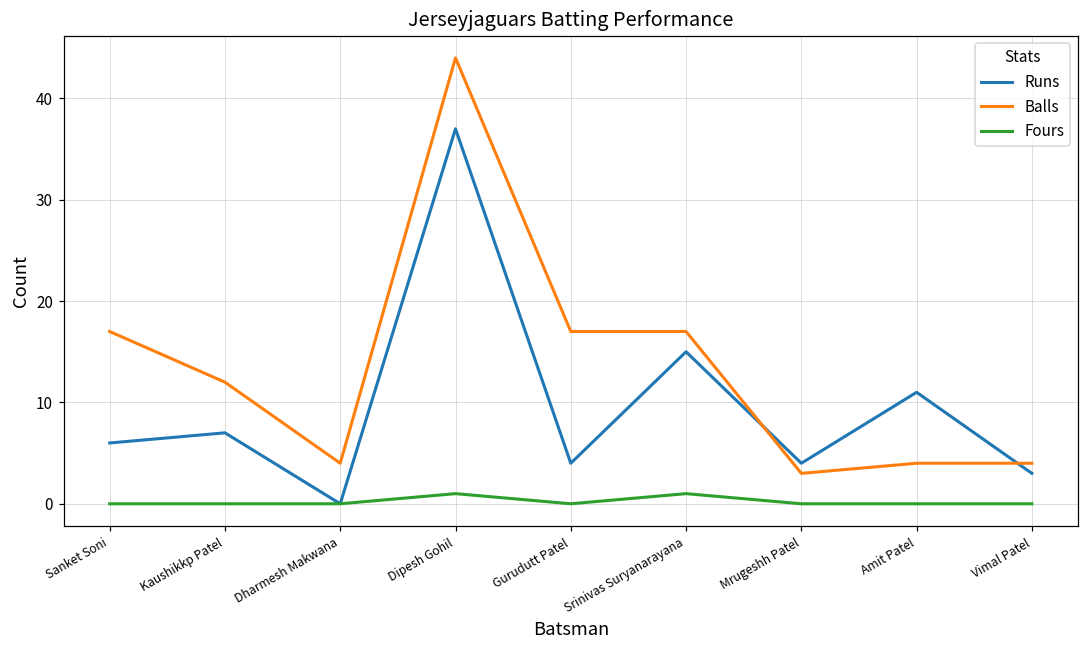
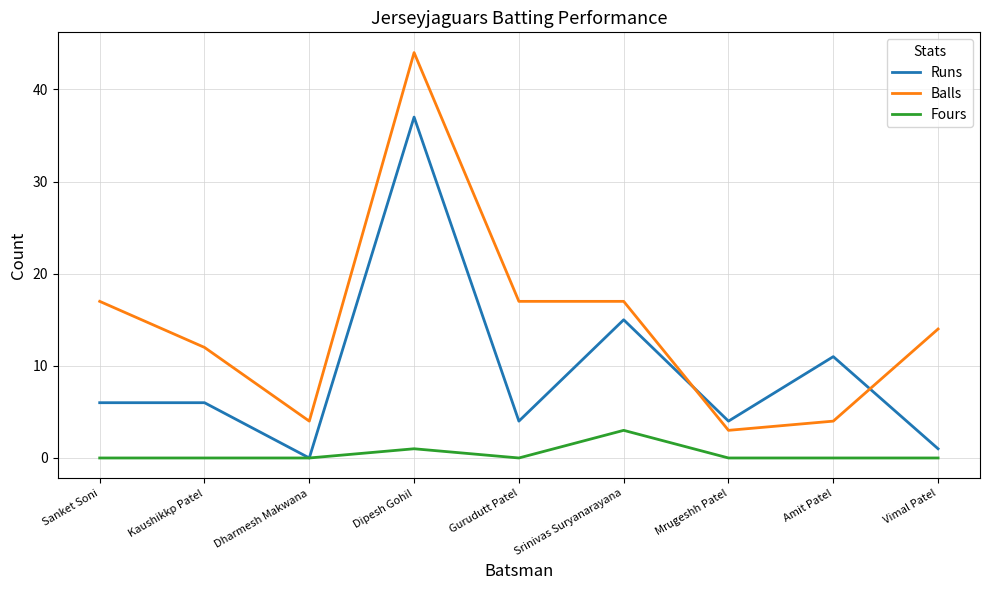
  {
    "Runs": {
      "Sanket Soni": 6,
-     "Kaushikkp Patel": 7,
+     "Kaushikkp Patel": 6,
      "Dipesh Gohil": 37,
      "Gurudutt Patel": 4,
      "Srinivas Suryanarayana": 15,
      "Mrugeshh Patel": 4,
      "Amit Patel": 11,
-     "Vimal Patel": 3
+     "Vimal Patel": 1
    },
    "Balls": {
      "Sanket Soni": 17,
      "Kaushikkp Patel": 12,
      "Dharmesh Makwana": 4,
      "Dipesh Gohil": 44,
      "Gurudutt Patel": 17,
      "Srinivas Suryanarayana": 17,
      "Mrugeshh Patel": 3,
      "Amit Patel": 4,
-     "Vimal Patel": 4
+     "Vimal Patel": 14
    },
    "Fours": {
      "Sanket Soni": 0,
      "Kaushikkp Patel": 0,
      "Dipesh Gohil": 1,
      "Gurudutt Patel": 0,
-     "Srinivas Suryanarayana": 1,
+     "Srinivas Suryanarayana": 3,
      "Mrugeshh Patel": 0,
      "Amit Patel": 0,
      "Vimal Patel": 0
    }
  }
